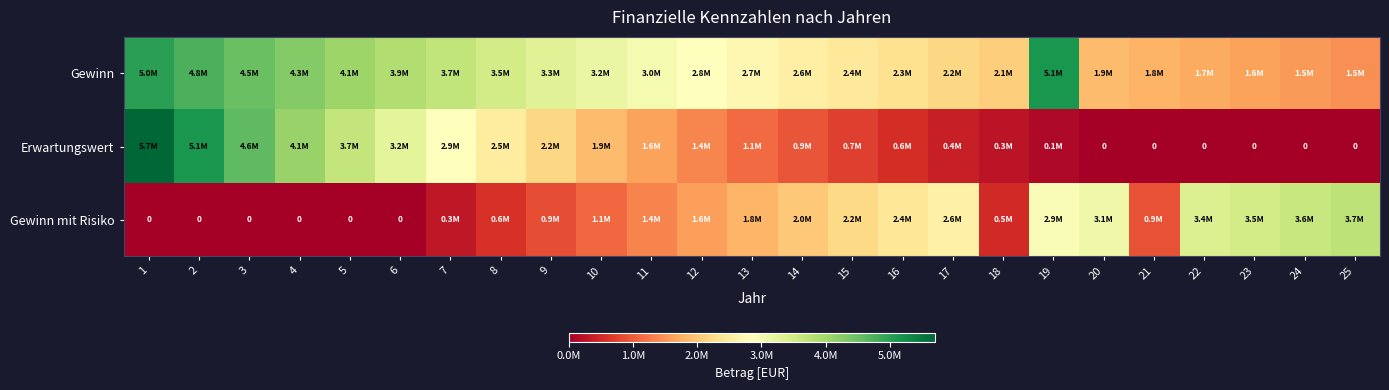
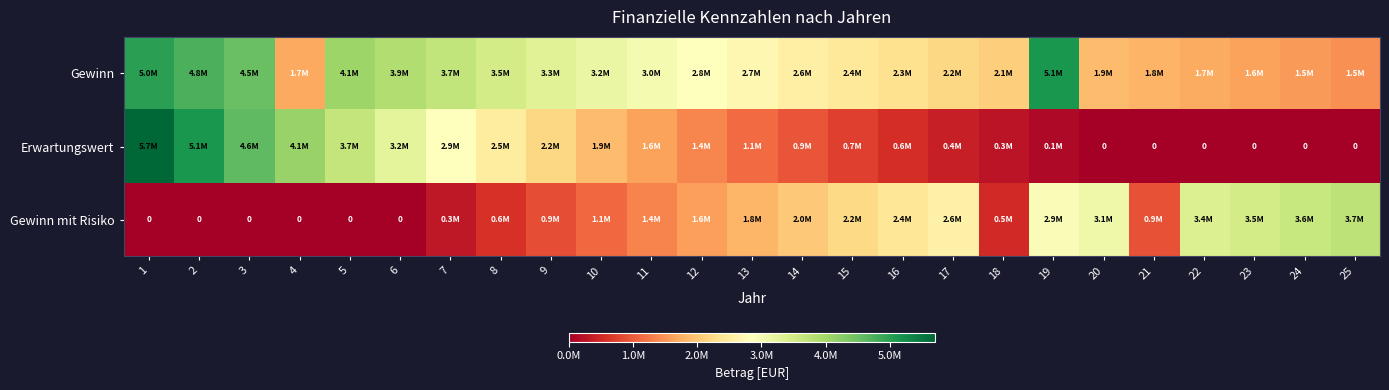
  {
    "Gewinn": {
      "1": "5.0M",
      "2": "4.8M",
      "3": "4.5M",
-     "4": "4.3M",
+     "4": "1.7M",
      "5": "4.1M",
      "6": "3.9M",
      "7": "3.7M",
      "8": "3.5M",
      "9": "3.3M",
      "10": "3.2M",
      "11": "3.0M",
      "12": "2.8M",
      "13": "2.7M",
      "14": "2.6M",
      "15": "2.4M",
      "16": "2.3M",
      "17": "2.2M",
      "18": "2.1M",
      "19": "5.1M",
      "20": "1.9M",
      "21": "1.8M",
      "22": "1.7M",
      "23": "1.6M",
      "24": "1.5M",
      "25": "1.5M"
    },
    "Erwartungswert": {
      "1": "5.7M",
      "2": "5.1M",
      "3": "4.6M",
      "4": "4.1M",
      "5": "3.7M",
      "6": "3.2M",
      "7": "2.9M",
      "8": "2.5M",
      "9": "2.2M",
      "10": "1.9M",
      "11": "1.6M",
      "12": "1.4M",
      "13": "1.1M",
      "14": "0.9M",
      "15": "0.7M",
      "16": "0.6M",
      "17": "0.4M",
      "18": "0.3M",
      "19": "0.1M",
      "20": "0",
      "21": "0",
      "22": "0",
      "23": "0",
      "24": "0",
      "25": "0"
    },
    "Gewinn mit Risiko": {
      "1": "0",
      "2": "0",
      "3": "0",
      "4": "0",
      "5": "0",
      "6": "0",
      "7": "0.3M",
      "8": "0.6M",
      "9": "0.9M",
      "10": "1.1M",
      "11": "1.4M",
      "12": "1.6M",
      "13": "1.8M",
      "14": "2.0M",
      "15": "2.2M",
      "16": "2.4M",
      "17": "2.6M",
      "18": "0.5M",
      "19": "2.9M",
      "20": "3.1M",
      "21": "0.9M",
      "22": "3.4M",
      "23": "3.5M",
      "24": "3.6M",
      "25": "3.7M"
    }
  }
